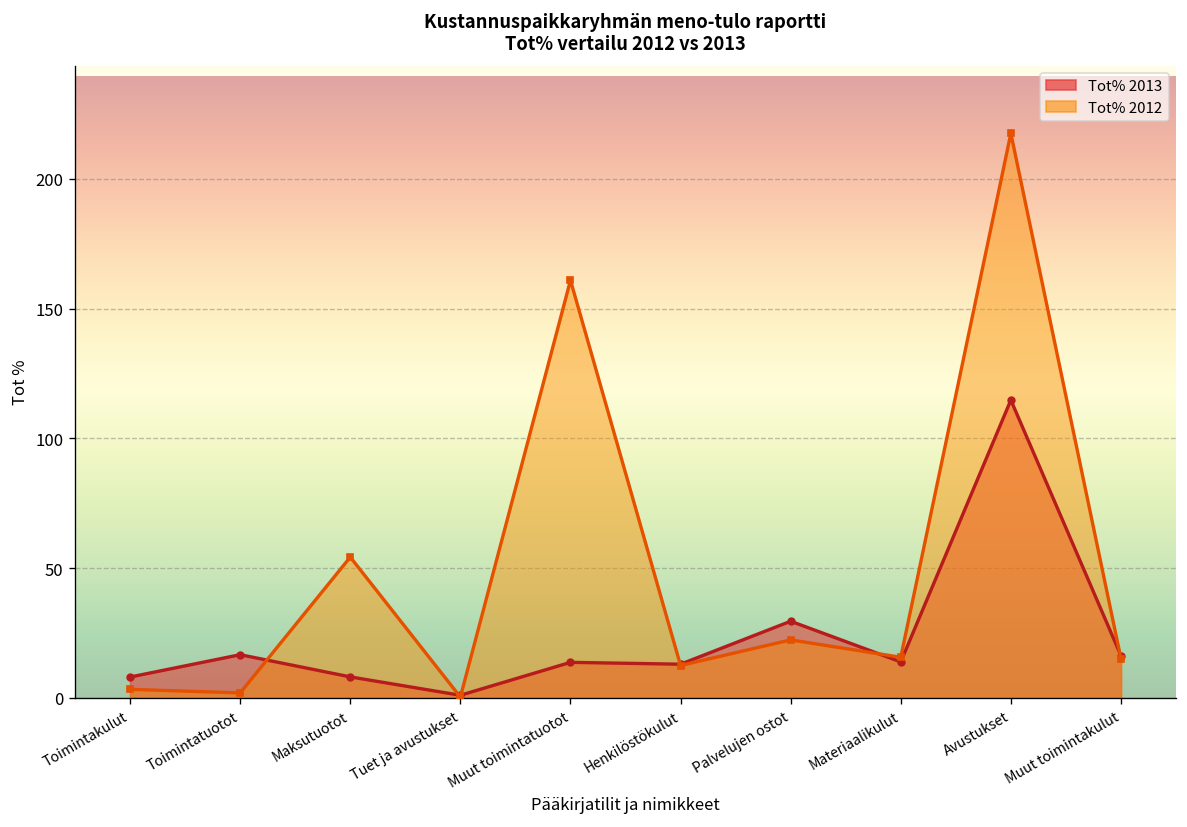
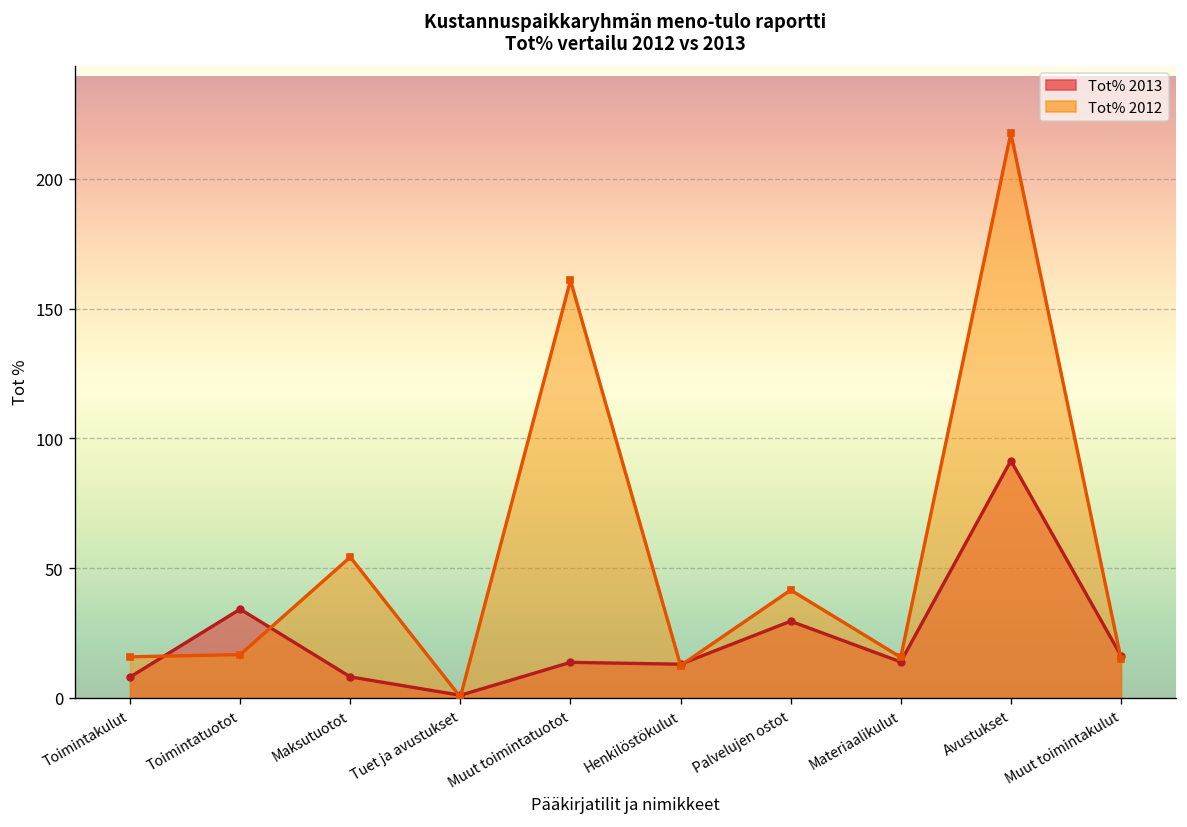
  {
    "Tot% 2013": {
      "Toimintakulut": 8,
-     "Toimintatuotot": 17,
+     "Toimintatuotot": 34,
      "Maksutuotot": 8,
      "Muut toimintatuotot": 14,
      "Palvelujen ostot": 30,
      "Materiaalikulut": 14,
-     "Avustukset": 115
+     "Avustukset": 91
    },
    "Tot% 2012": {
-     "Toimintakulut": 3,
-     "Toimintatuotot": 2,
+     "Toimintakulut": 16,
+     "Toimintatuotot": 17,
      "Maksutuotot": 54,
      "Muut toimintatuotot": 161,
-     "Palvelujen ostot": 22,
+     "Palvelujen ostot": 42,
      "Materiaalikulut": 16,
      "Avustukset": 217
    }
  }
